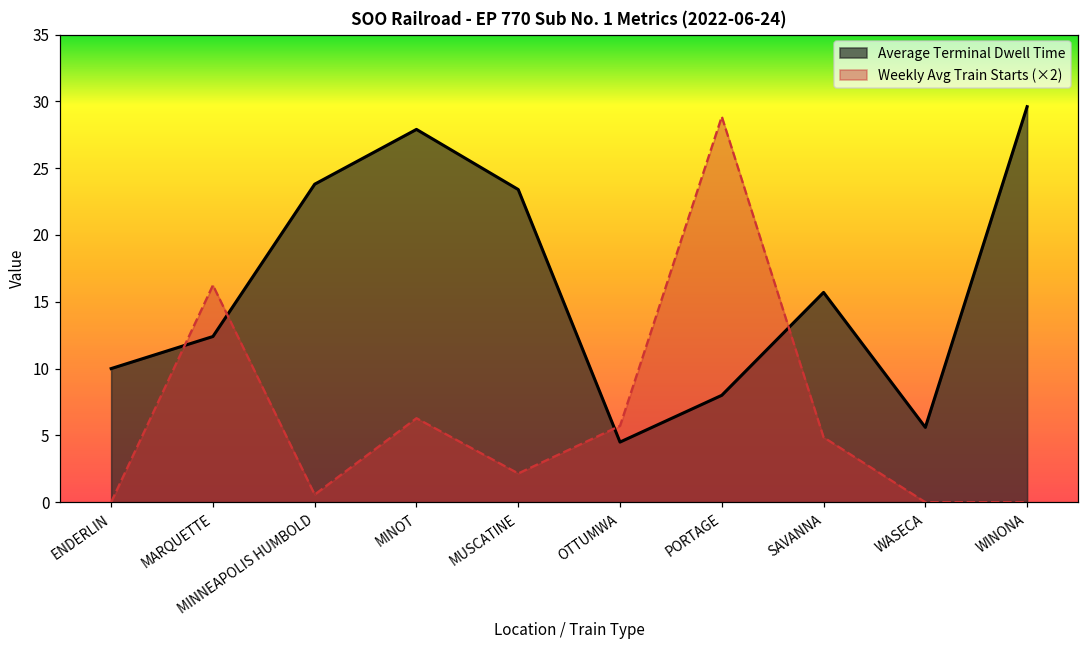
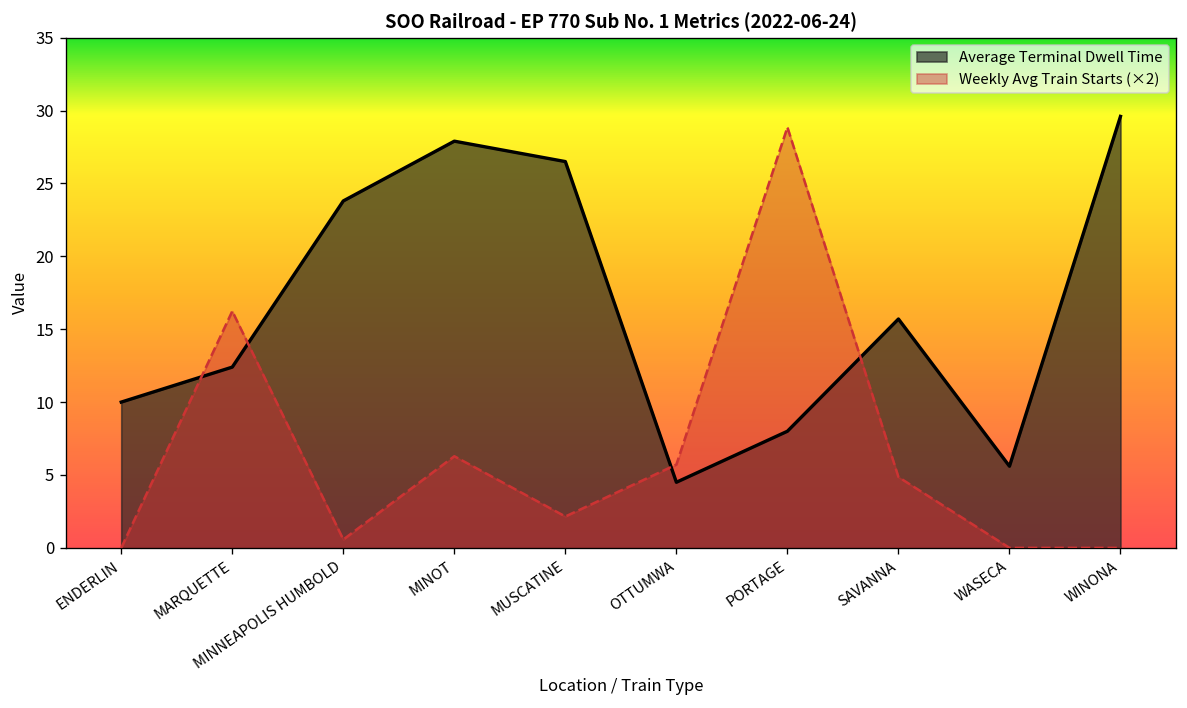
  {
    "Average Terminal Dwell Time": {
      "ENDERLIN": 10.0,
      "MARQUETTE": 12.4,
      "MINNEAPOLIS HUMBOLD": 23.8,
      "MINOT": 27.9,
-     "MUSCATINE": 23.4,
+     "MUSCATINE": 26.5,
      "OTTUMWA": 4.5,
      "PORTAGE": 8.0,
      "SAVANNA": 15.7,
      "WASECA": 5.6,
      "WINONA": 29.6
    },
    "Weekly Avg Train Starts (×2)": {
      "ENDERLIN": 0.0,
      "MARQUETTE": 16.2,
      "MINNEAPOLIS HUMBOLD": 0.6,
      "MINOT": 6.3,
      "MUSCATINE": 2.2,
      "OTTUMWA": 5.7,
      "PORTAGE": 28.9,
      "SAVANNA": 4.9,
      "WASECA": 0.0,
      "WINONA": 0.0
    }
  }
